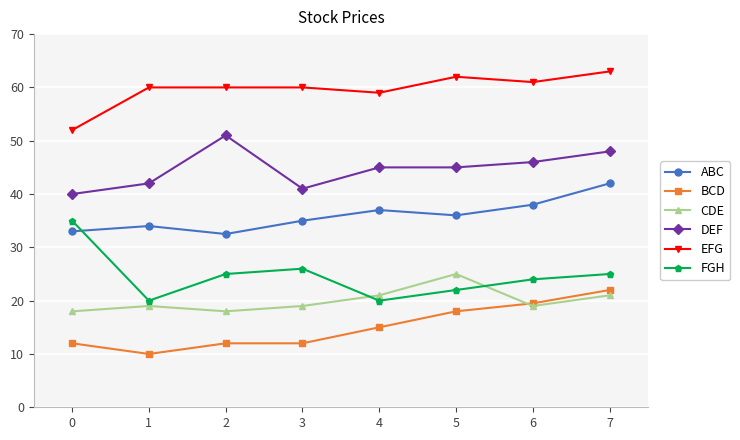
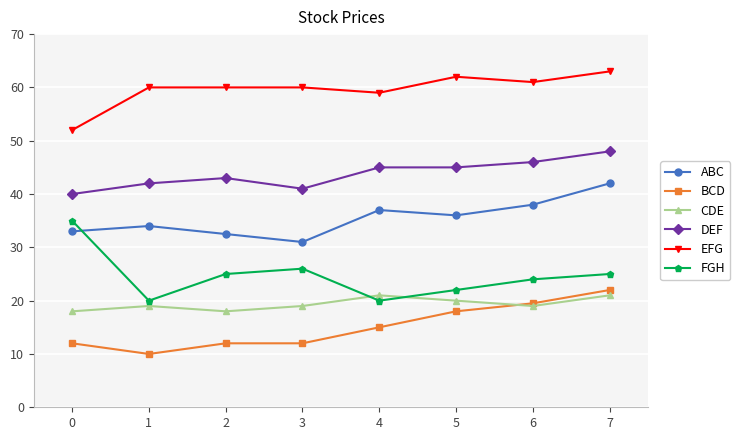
  {
    "ABC": {
      "0": 33,
      "1": 34,
      "2": 33,
-     "3": 35,
+     "3": 31,
      "4": 37,
      "5": 36,
      "6": 38,
      "7": 42
    },
    "BCD": {
      "0": 12,
      "1": 10,
      "2": 12,
      "3": 12,
      "4": 15,
      "5": 18,
      "6": 20,
      "7": 22
    },
    "CDE": {
      "0": 18,
      "1": 19,
      "2": 18,
      "3": 19,
      "4": 21,
-     "5": 25,
+     "5": 20,
      "6": 19,
      "7": 21
    },
    "DEF": {
      "0": 40,
      "1": 42,
-     "2": 51,
+     "2": 43,
      "3": 41,
      "4": 45,
      "5": 45,
      "6": 46,
      "7": 48
    },
    "EFG": {
      "0": 52,
      "1": 60,
      "2": 60,
      "3": 60,
      "4": 59,
      "5": 62,
      "6": 61,
      "7": 63
    },
    "FGH": {
      "0": 35,
      "1": 20,
      "2": 25,
      "3": 26,
      "4": 20,
      "5": 22,
      "6": 24,
      "7": 25
    }
  }
